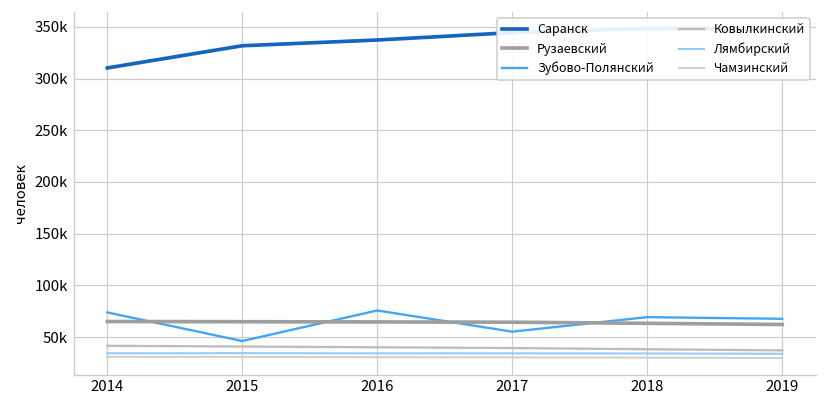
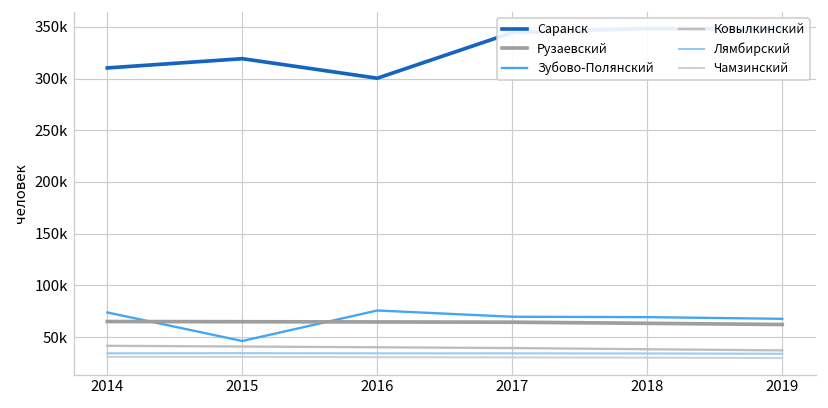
  {
    "Саранск": {
      "2014": 310000,
-     "2015": 330000,
-     "2016": 340000
+     "2015": 320000,
+     "2016": 300000
    },
    "Зубово-Полянский": {
      "2014": 70000,
      "2015": 50000,
      "2016": 80000,
-     "2017": 60000,
+     "2017": 70000,
      "2018": 70000,
      "2019": 70000
    },
    "Лямбирский": {
      "2014": 30000,
      "2015": 30000,
      "2016": 30000,
      "2017": 30000,
      "2018": 30000,
      "2019": 30000
    }
  }
